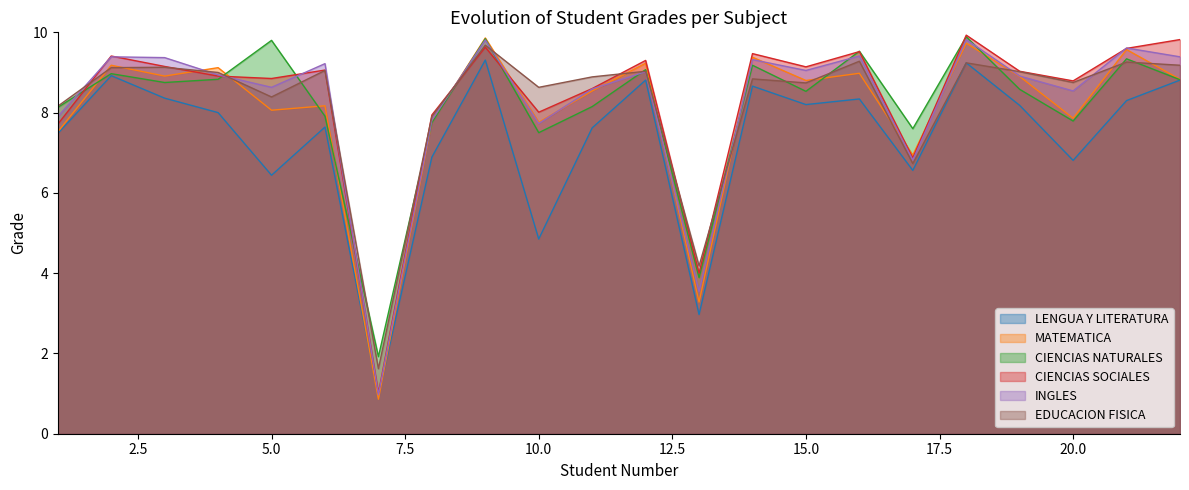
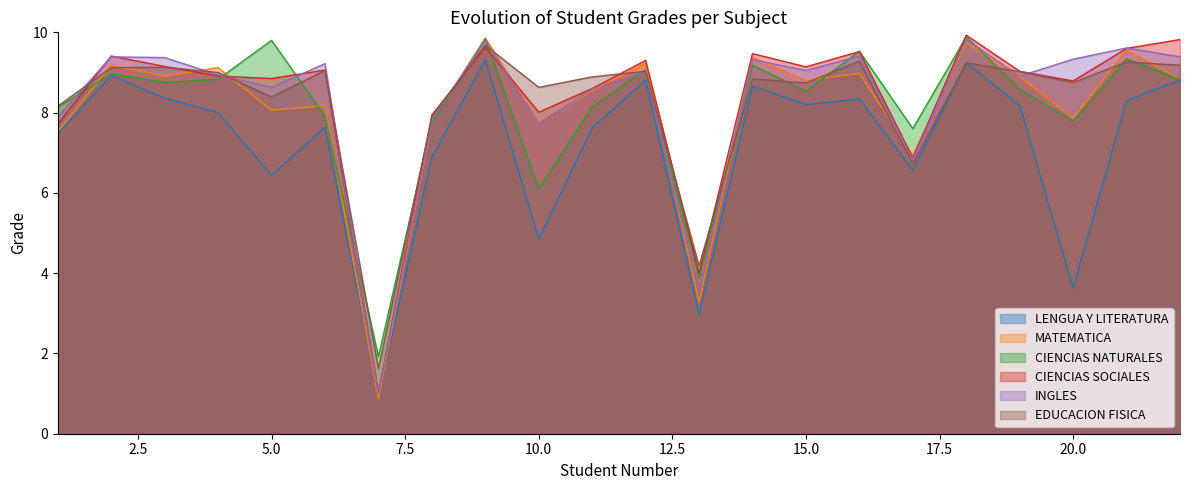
  {
    "LENGUA Y LITERATURA": {
      "5.0": 6.4,
      "10.0": 4.9,
      "15.0": 8.2,
-     "20.0": 6.8
+     "20.0": 3.6
    },
    "CIENCIAS NATURALES": {
      "5.0": 9.8,
-     "10.0": 7.5,
+     "10.0": 6.1,
      "15.0": 8.5,
      "20.0": 7.8
    },
    "INGLES": {
      "5.0": 8.6,
      "15.0": 9.1,
-     "20.0": 8.5
+     "20.0": 9.3
    }
  }
